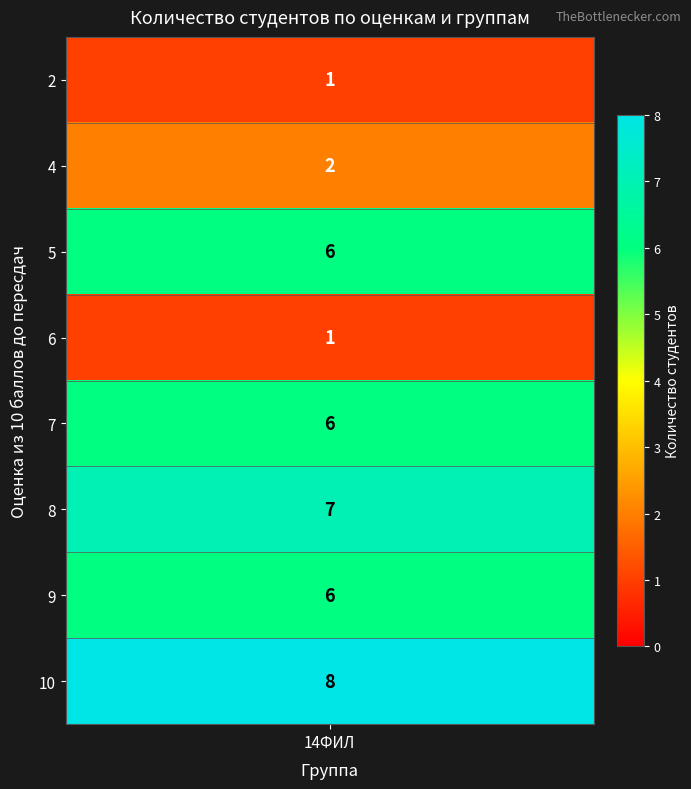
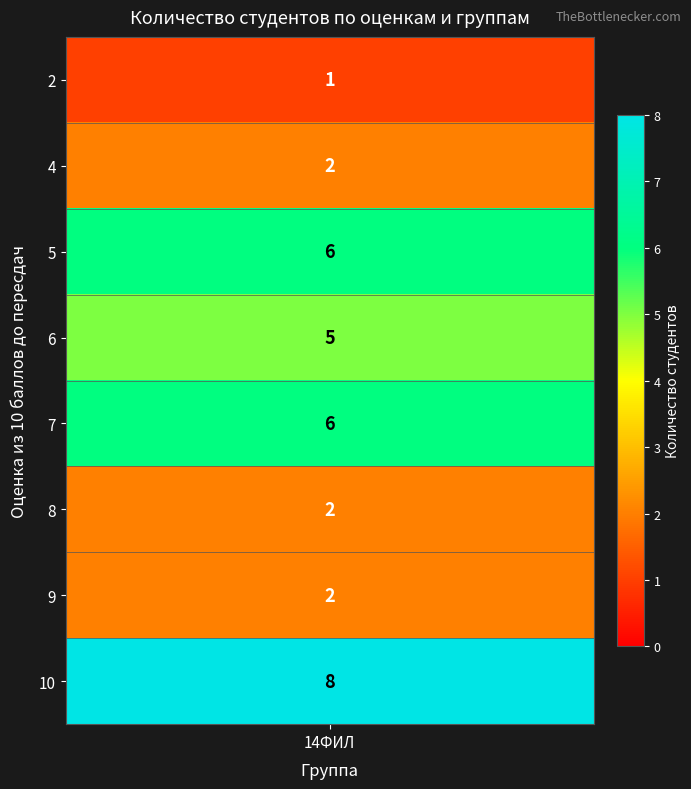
  {
    "2": {
      "14ФИЛ": 1
    },
    "4": {
      "14ФИЛ": 2
    },
    "5": {
      "14ФИЛ": 6
    },
    "6": {
-     "14ФИЛ": 1
+     "14ФИЛ": 5
    },
    "7": {
      "14ФИЛ": 6
    },
    "8": {
-     "14ФИЛ": 7
+     "14ФИЛ": 2
    },
    "9": {
-     "14ФИЛ": 6
+     "14ФИЛ": 2
    },
    "10": {
      "14ФИЛ": 8
    }
  }
